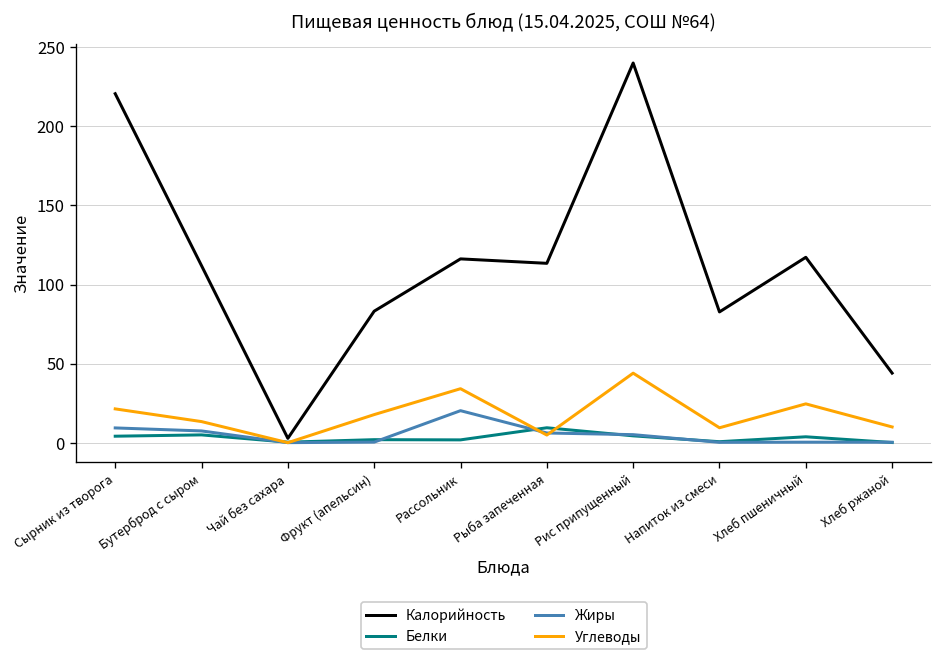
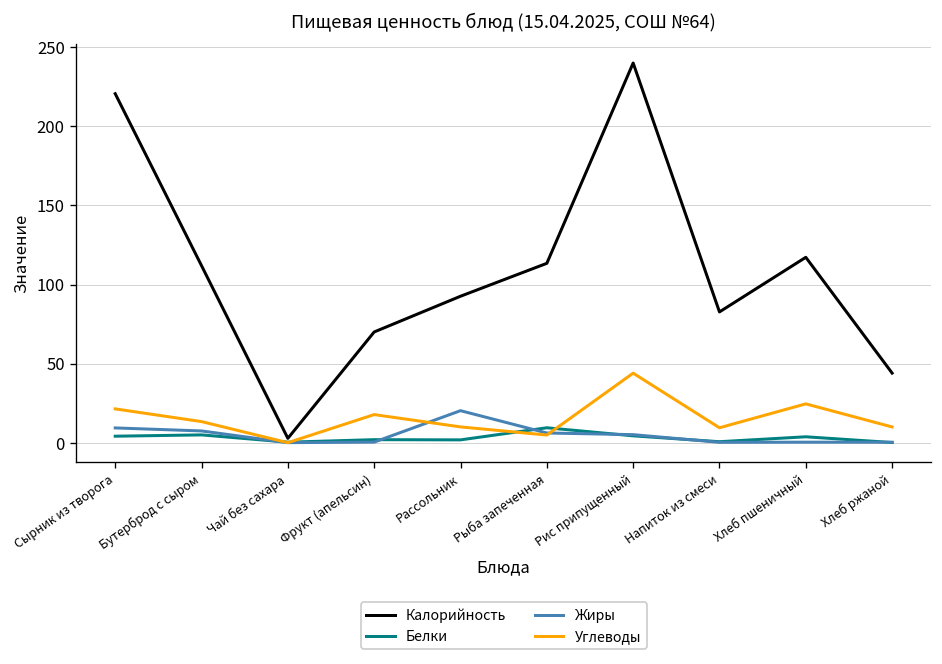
  {
    "Калорийность": {
      "Сырник из творога": 221,
      "Бутерброд с сыром": 112,
      "Чай без сахара": 3,
-     "Фрукт (апельсин)": 83,
-     "Рассольник": 116,
+     "Фрукт (апельсин)": 70,
+     "Рассольник": 93,
      "Рыба запеченная": 113,
      "Рис припущенный": 240,
      "Напиток из смеси": 83,
      "Хлеб пшеничный": 117,
      "Хлеб ржаной": 44
    },
    "Белки": {
      "Сырник из творога": 4,
      "Бутерброд с сыром": 5,
      "Рассольник": 2,
      "Рыба запеченная": 10,
      "Хлеб пшеничный": 4
    },
    "Жиры": {
      "Сырник из творога": 9,
      "Бутерброд с сыром": 8,
      "Рассольник": 20,
      "Хлеб пшеничный": 0
    },
    "Углеводы": {
      "Сырник из творога": 21,
      "Бутерброд с сыром": 13,
      "Фрукт (апельсин)": 18,
-     "Рассольник": 34,
+     "Рассольник": 10,
      "Рис припущенный": 44,
      "Напиток из смеси": 10,
      "Хлеб пшеничный": 25,
      "Хлеб ржаной": 10
    }
  }
